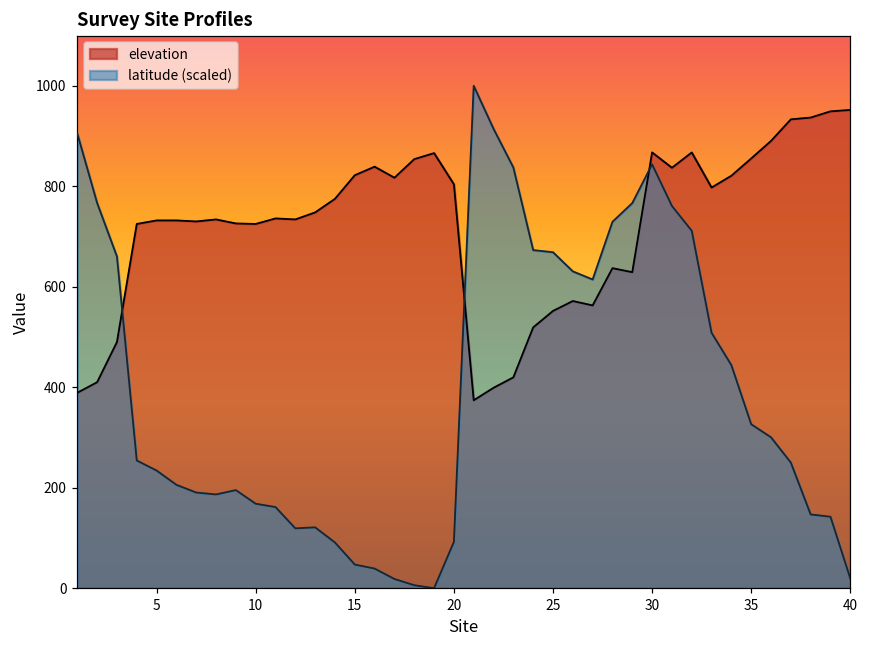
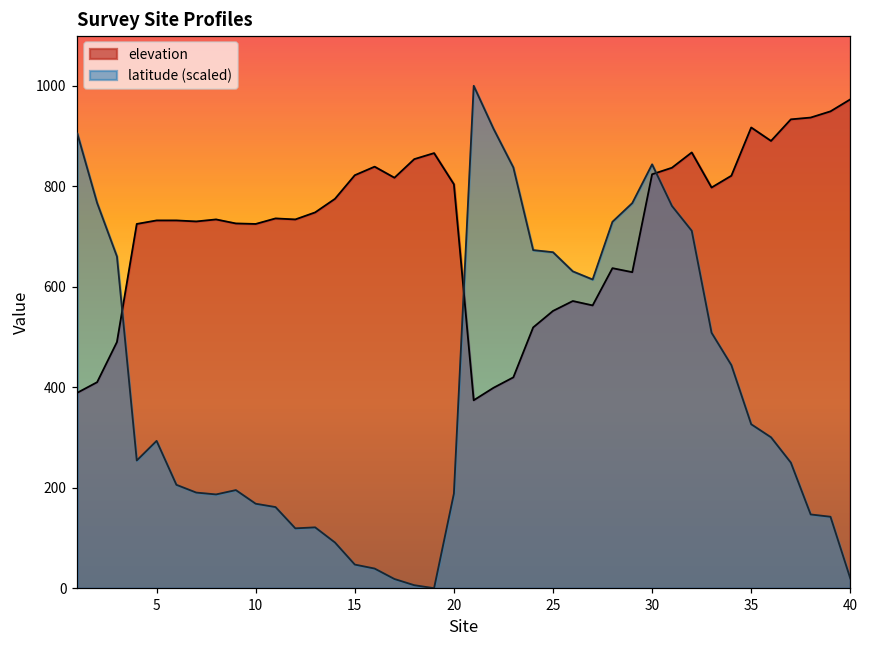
  {
    "elevation": {
      "5": 730,
      "10": 730,
      "15": 820,
      "20": 800,
      "25": 550,
-     "30": 870,
-     "35": 860,
-     "40": 950
+     "30": 820,
+     "35": 920,
+     "40": 970
    },
    "latitude (scaled)": {
-     "5": 230,
+     "5": 290,
      "10": 170,
      "15": 50,
-     "20": 90,
+     "20": 190,
      "25": 670,
      "30": 840,
      "35": 330,
      "40": 20
    }
  }
